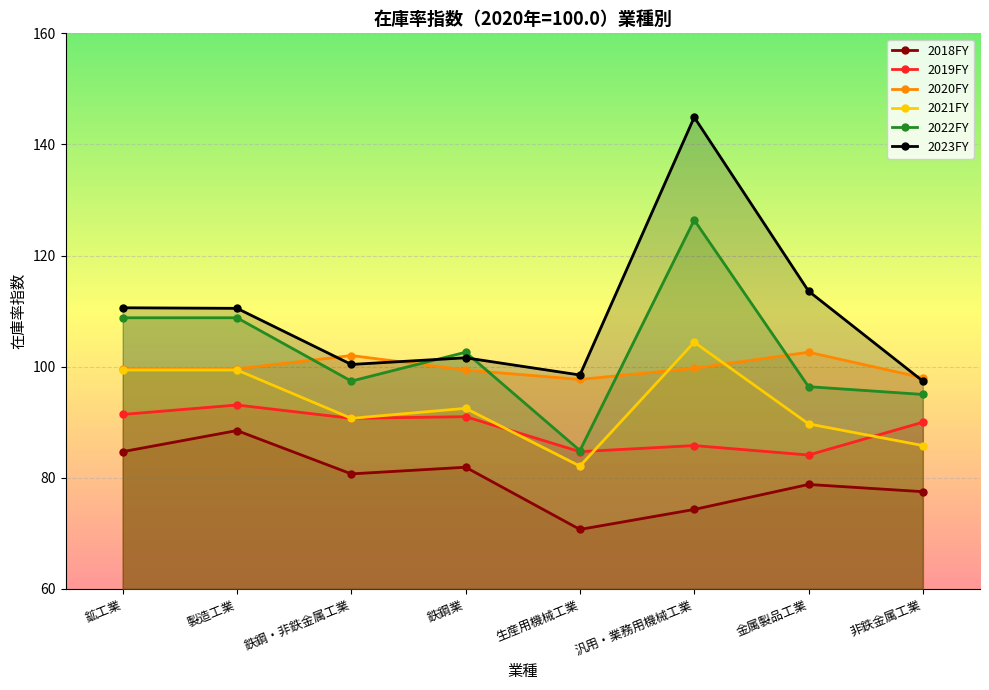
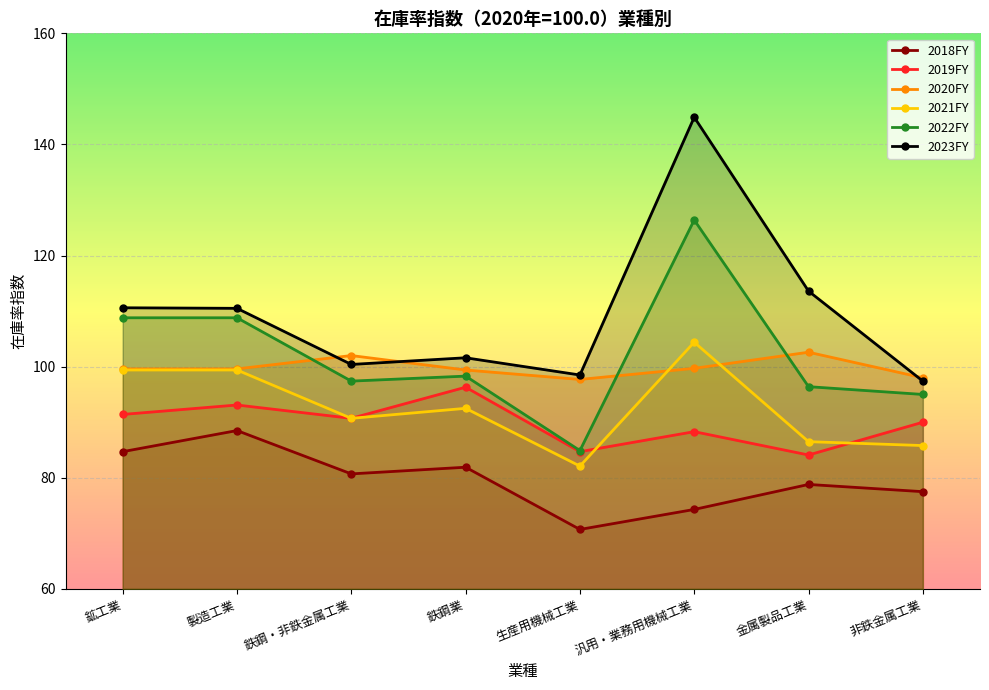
  {
    "2018FY": {
      "鉱工業": 85,
      "製造工業": 89,
      "鉄鋼・非鉄金属工業": 81,
      "鉄鋼業": 82,
      "生産用機械工業": 71,
      "汎用・業務用機械工業": 74,
      "金属製品工業": 79,
      "非鉄金属工業": 78
    },
    "2019FY": {
      "鉱工業": 91,
      "製造工業": 93,
-     "鉄鋼業": 91,
-     "汎用・業務用機械工業": 86,
+     "鉄鋼業": 96,
+     "汎用・業務用機械工業": 88,
      "金属製品工業": 84,
      "非鉄金属工業": 90
    },
    "2020FY": {
      "鉄鋼・非鉄金属工業": 102,
      "鉄鋼業": 99,
      "生産用機械工業": 98,
      "汎用・業務用機械工業": 100,
      "金属製品工業": 103,
      "非鉄金属工業": 98
    },
    "2021FY": {
      "鉄鋼業": 93,
      "生産用機械工業": 82,
      "汎用・業務用機械工業": 104,
-     "金属製品工業": 90,
+     "金属製品工業": 87,
      "非鉄金属工業": 86
    },
    "2022FY": {
      "鉱工業": 109,
      "製造工業": 109,
      "鉄鋼・非鉄金属工業": 97,
-     "鉄鋼業": 103,
+     "鉄鋼業": 98,
      "汎用・業務用機械工業": 126,
      "金属製品工業": 96,
      "非鉄金属工業": 95
    },
    "2023FY": {
      "鉱工業": 111,
      "製造工業": 111,
      "鉄鋼・非鉄金属工業": 100,
      "鉄鋼業": 102,
      "生産用機械工業": 99,
      "汎用・業務用機械工業": 145,
      "金属製品工業": 114,
      "非鉄金属工業": 97
    }
  }
